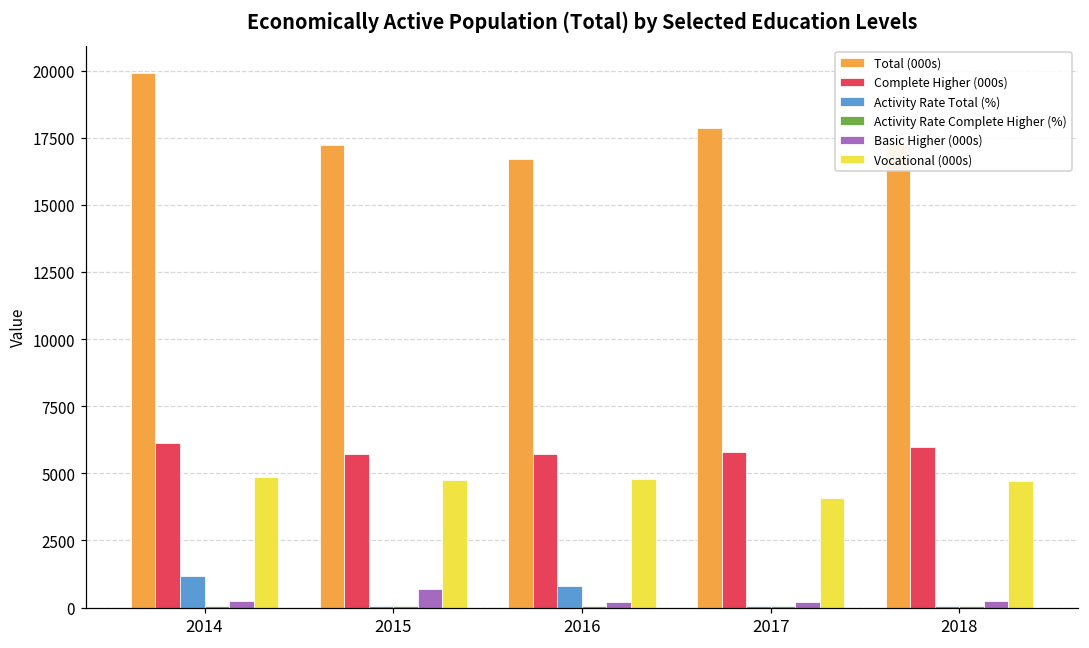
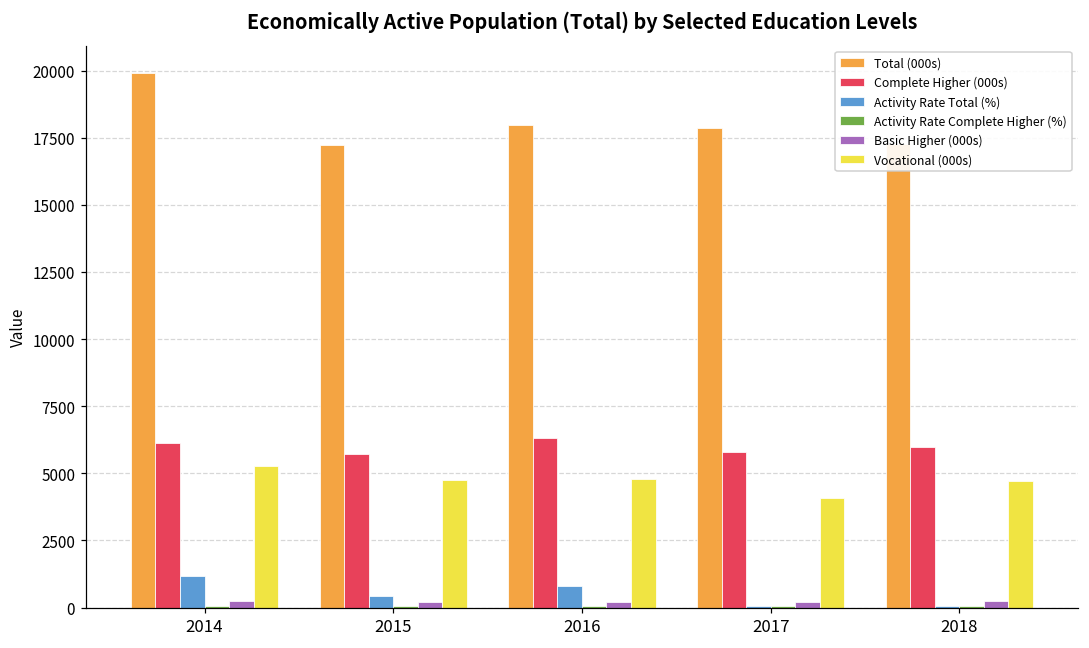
  {
    "Total (000s)": {
      "2014": 19900,
      "2015": 17200,
-     "2016": 16700,
+     "2016": 18000,
      "2017": 17900
    },
    "Complete Higher (000s)": {
      "2014": 6100,
      "2015": 5700,
-     "2016": 5700,
+     "2016": 6300,
      "2017": 5800,
      "2018": 6000
    },
    "Activity Rate Total (%)": {
      "2014": 1200,
-     "2015": 100,
+     "2015": 400,
      "2016": 800
    },
    "Basic Higher (000s)": {
      "2014": 200,
-     "2015": 700,
+     "2015": 200,
      "2016": 200,
      "2017": 200,
      "2018": 200
    },
    "Vocational (000s)": {
-     "2014": 4900,
+     "2014": 5300,
      "2015": 4700,
      "2016": 4800,
      "2017": 4100,
      "2018": 4700
    }
  }
